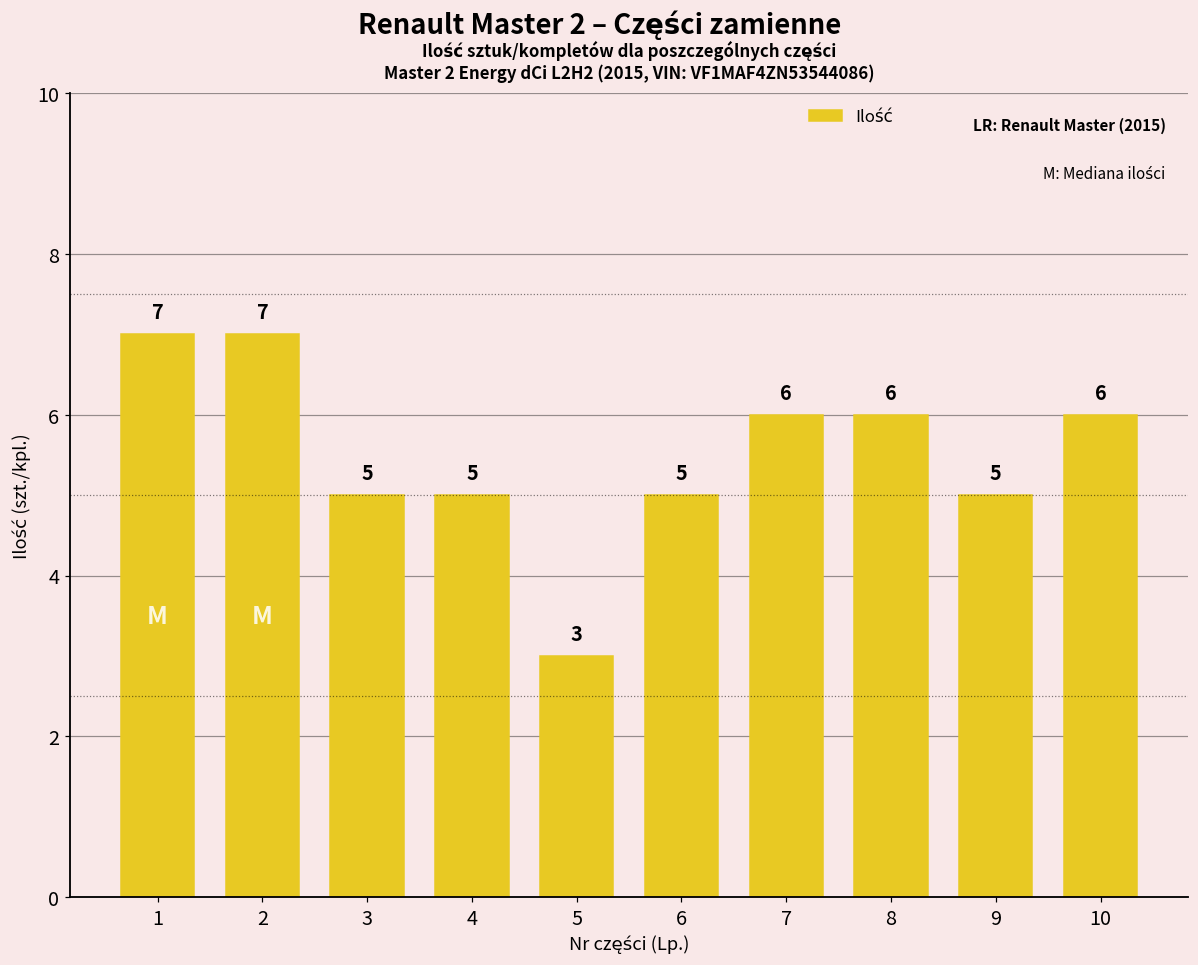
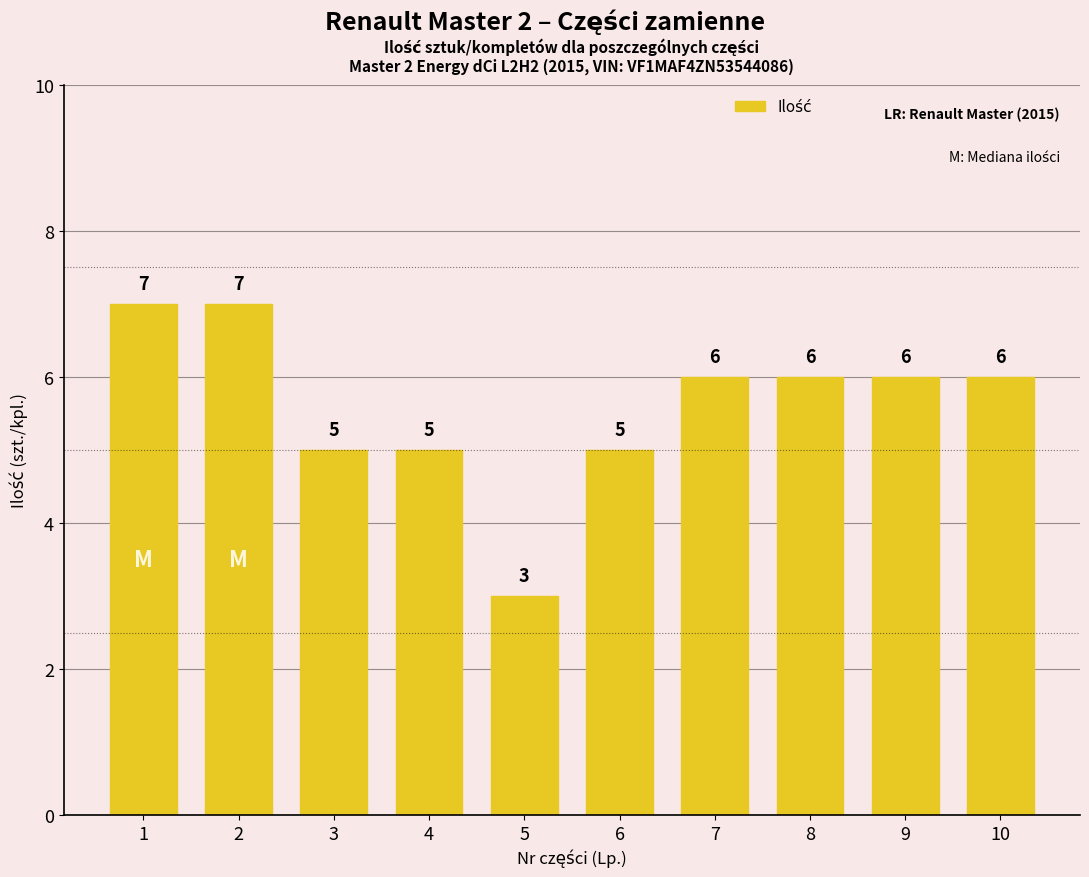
  {
    "1": 7,
    "2": 7,
    "3": 5,
    "4": 5,
    "5": 3,
    "6": 5,
    "7": 6,
    "8": 6,
-   "9": 5,
+   "9": 6,
    "10": 6
  }
